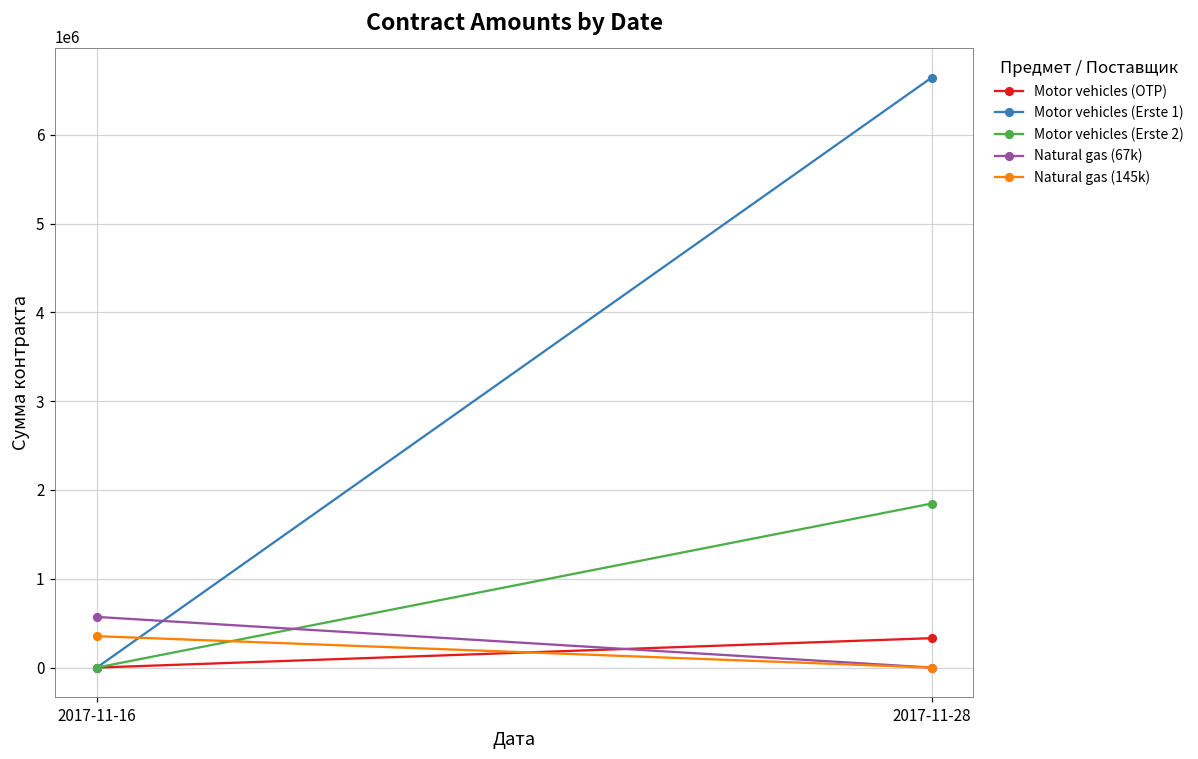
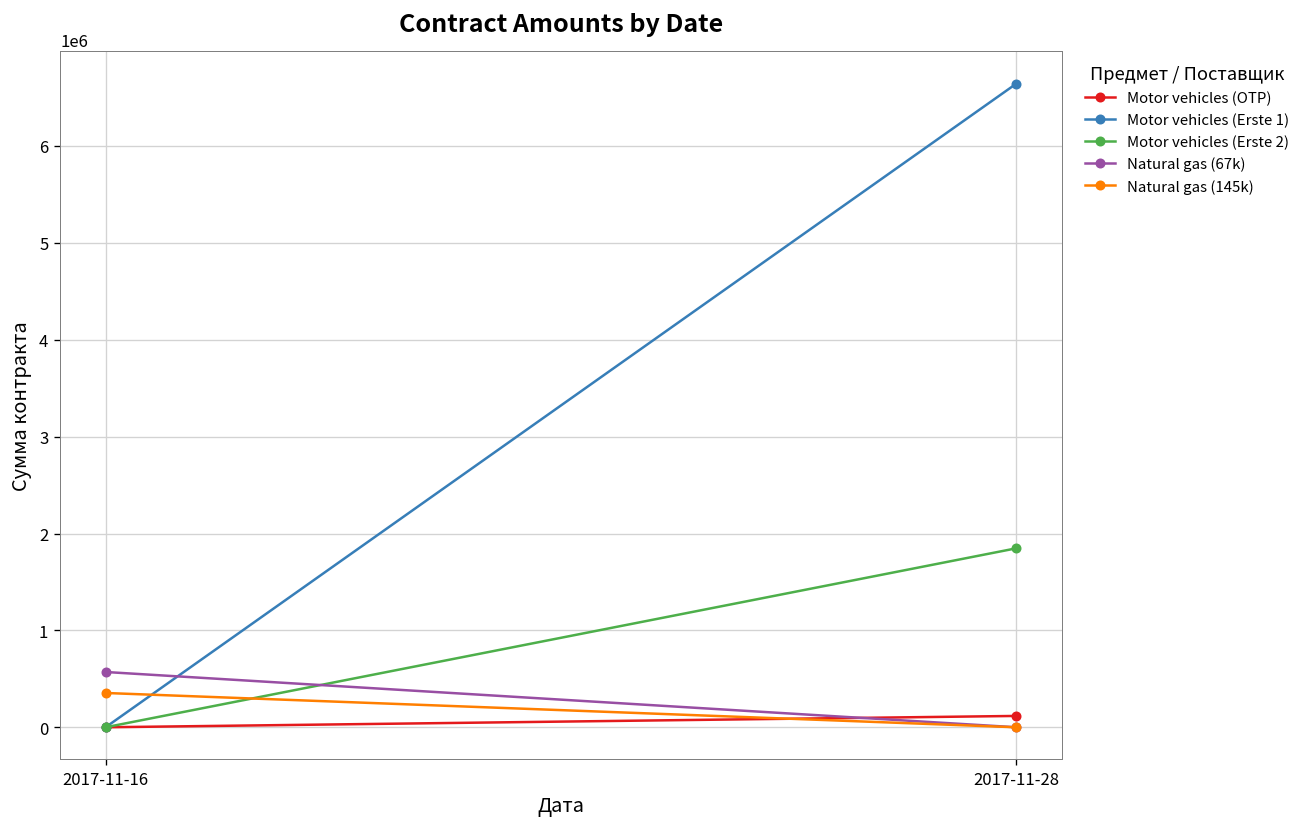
  {
    "Motor vehicles (OTP)": {
-     "2017-11-28": 300000
+     "2017-11-28": 100000
    },
    "Motor vehicles (Erste 1)": {
      "2017-11-28": 6600000
    },
    "Motor vehicles (Erste 2)": {
      "2017-11-28": 1800000
    },
    "Natural gas (67k)": {
      "2017-11-16": 600000
    },
    "Natural gas (145k)": {
      "2017-11-16": 400000
    }
  }
